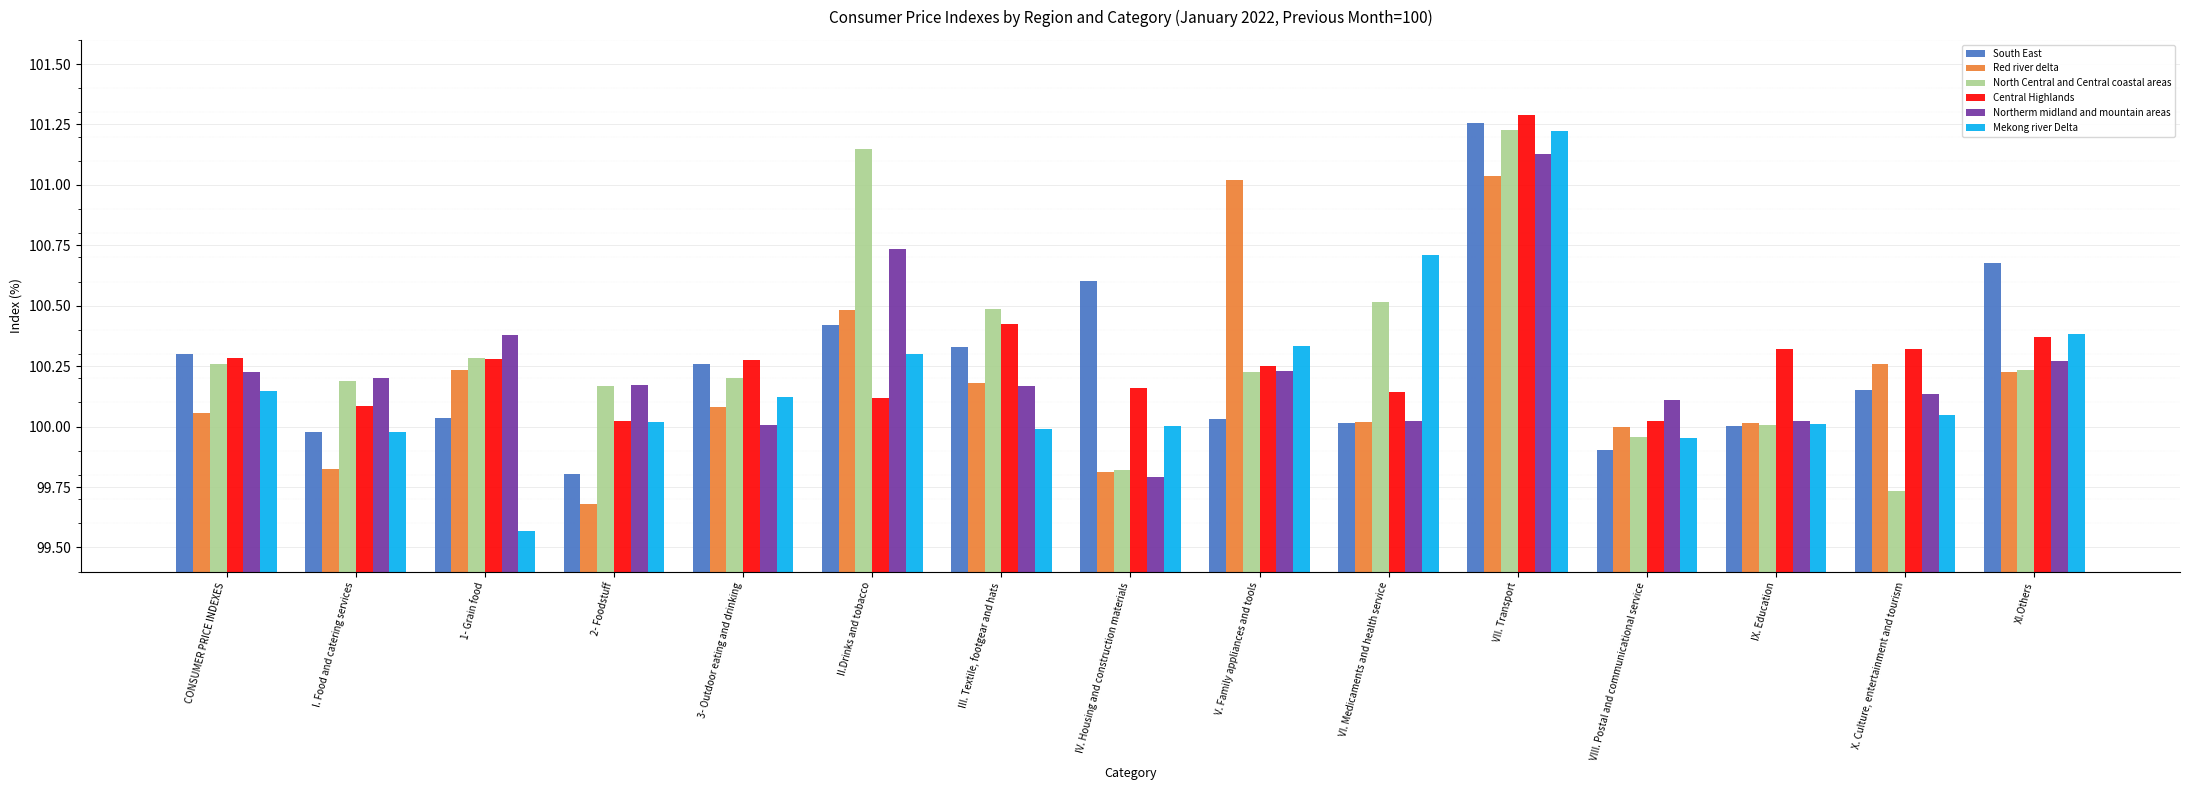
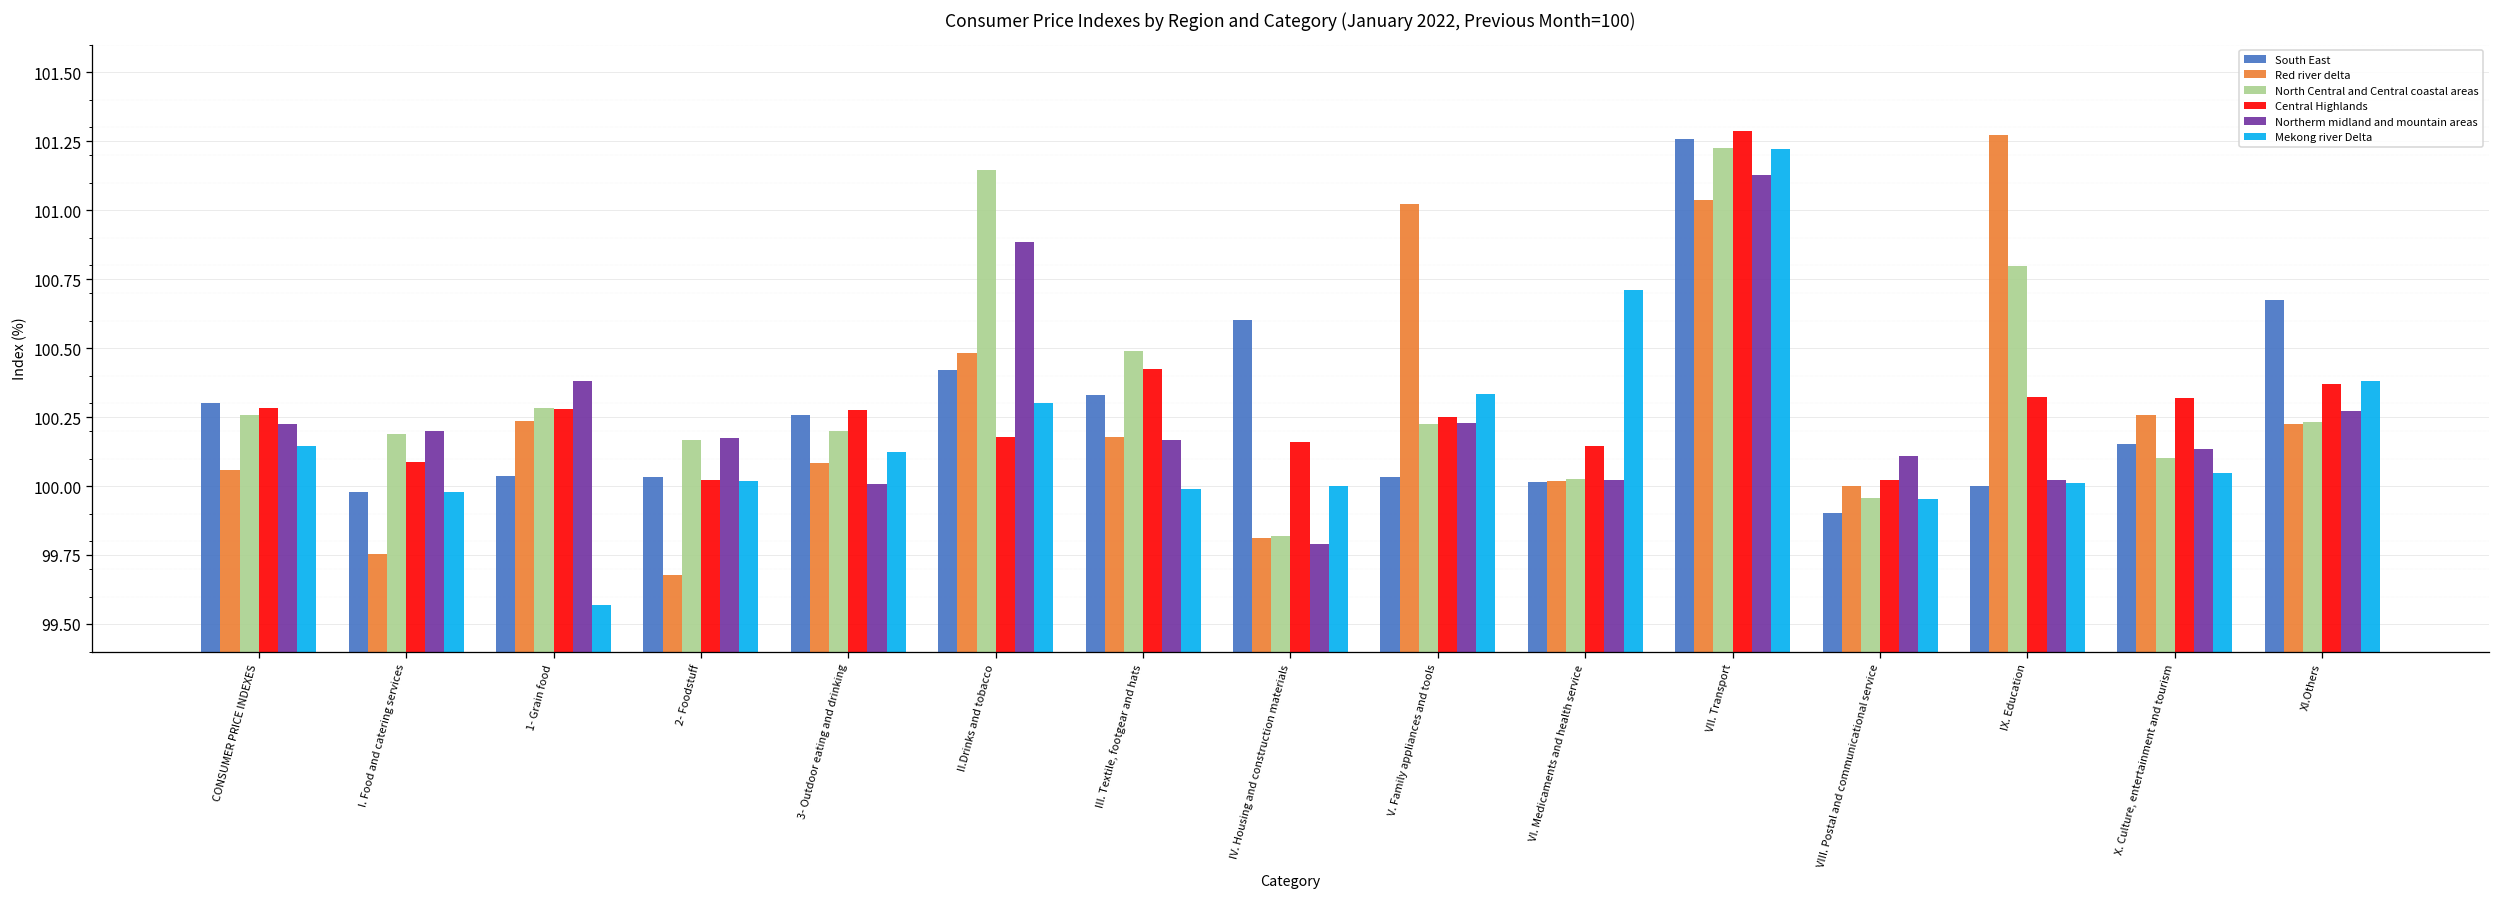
  {
    "South East": {
      "CONSUMER PRICE INDEXES": 100.30,
      "I. Food and catering services": 99.98,
      "1- Grain food": 100.04,
-     "2- Foodstuff": 99.80,
+     "2- Foodstuff": 100.03,
      "3- Outdoor eating and drinking": 100.26,
      "II.Drinks and tobacco": 100.42,
      "III. Textile, footgear and hats": 100.33,
      "IV. Housing and construction materials": 100.60,
      "V. Family appliances and tools": 100.03,
      "VI. Medicaments and health service": 100.01,
      "VII. Transport": 101.26,
      "VIII. Postal and communicational service": 99.90,
      "IX. Education": 100.00,
      "X. Culture, entertainment and tourism": 100.15,
      "XI.Others": 100.68
    },
    "Red river delta": {
      "CONSUMER PRICE INDEXES": 100.06,
-     "I. Food and catering services": 99.82,
+     "I. Food and catering services": 99.75,
      "1- Grain food": 100.24,
      "2- Foodstuff": 99.68,
      "3- Outdoor eating and drinking": 100.08,
      "II.Drinks and tobacco": 100.48,
      "III. Textile, footgear and hats": 100.18,
      "IV. Housing and construction materials": 99.81,
      "V. Family appliances and tools": 101.02,
      "VI. Medicaments and health service": 100.02,
      "VII. Transport": 101.04,
      "VIII. Postal and communicational service": 100.00,
-     "IX. Education": 100.01,
+     "IX. Education": 101.27,
      "X. Culture, entertainment and tourism": 100.26,
      "XI.Others": 100.23
    },
    "North Central and Central coastal areas": {
      "CONSUMER PRICE INDEXES": 100.26,
      "I. Food and catering services": 100.19,
      "1- Grain food": 100.28,
      "2- Foodstuff": 100.17,
      "3- Outdoor eating and drinking": 100.20,
      "II.Drinks and tobacco": 101.15,
      "III. Textile, footgear and hats": 100.49,
      "IV. Housing and construction materials": 99.82,
      "V. Family appliances and tools": 100.23,
-     "VI. Medicaments and health service": 100.52,
+     "VI. Medicaments and health service": 100.03,
      "VII. Transport": 101.23,
      "VIII. Postal and communicational service": 99.96,
-     "IX. Education": 100.01,
-     "X. Culture, entertainment and tourism": 99.73,
+     "IX. Education": 100.80,
+     "X. Culture, entertainment and tourism": 100.10,
      "XI.Others": 100.23
    },
    "Central Highlands": {
      "CONSUMER PRICE INDEXES": 100.28,
      "I. Food and catering services": 100.09,
      "1- Grain food": 100.28,
      "2- Foodstuff": 100.02,
      "3- Outdoor eating and drinking": 100.28,
-     "II.Drinks and tobacco": 100.12,
+     "II.Drinks and tobacco": 100.18,
      "III. Textile, footgear and hats": 100.43,
      "IV. Housing and construction materials": 100.16,
      "V. Family appliances and tools": 100.25,
      "VI. Medicaments and health service": 100.14,
      "VII. Transport": 101.29,
      "VIII. Postal and communicational service": 100.02,
      "IX. Education": 100.32,
      "X. Culture, entertainment and tourism": 100.32,
      "XI.Others": 100.37
    },
    "Northerm midland and mountain areas": {
      "CONSUMER PRICE INDEXES": 100.22,
      "I. Food and catering services": 100.20,
      "1- Grain food": 100.38,
      "2- Foodstuff": 100.17,
      "3- Outdoor eating and drinking": 100.01,
-     "II.Drinks and tobacco": 100.74,
+     "II.Drinks and tobacco": 100.89,
      "III. Textile, footgear and hats": 100.17,
      "IV. Housing and construction materials": 99.79,
      "V. Family appliances and tools": 100.23,
      "VI. Medicaments and health service": 100.02,
      "VII. Transport": 101.13,
      "VIII. Postal and communicational service": 100.11,
      "IX. Education": 100.02,
      "X. Culture, entertainment and tourism": 100.14,
      "XI.Others": 100.27
    },
    "Mekong river Delta": {
      "CONSUMER PRICE INDEXES": 100.15,
      "I. Food and catering services": 99.98,
      "1- Grain food": 99.57,
      "2- Foodstuff": 100.02,
      "3- Outdoor eating and drinking": 100.12,
      "II.Drinks and tobacco": 100.30,
      "III. Textile, footgear and hats": 99.99,
      "IV. Housing and construction materials": 100.00,
      "V. Family appliances and tools": 100.33,
      "VI. Medicaments and health service": 100.71,
      "VII. Transport": 101.22,
      "VIII. Postal and communicational service": 99.95,
      "IX. Education": 100.01,
      "X. Culture, entertainment and tourism": 100.05,
      "XI.Others": 100.38
    }
  }
